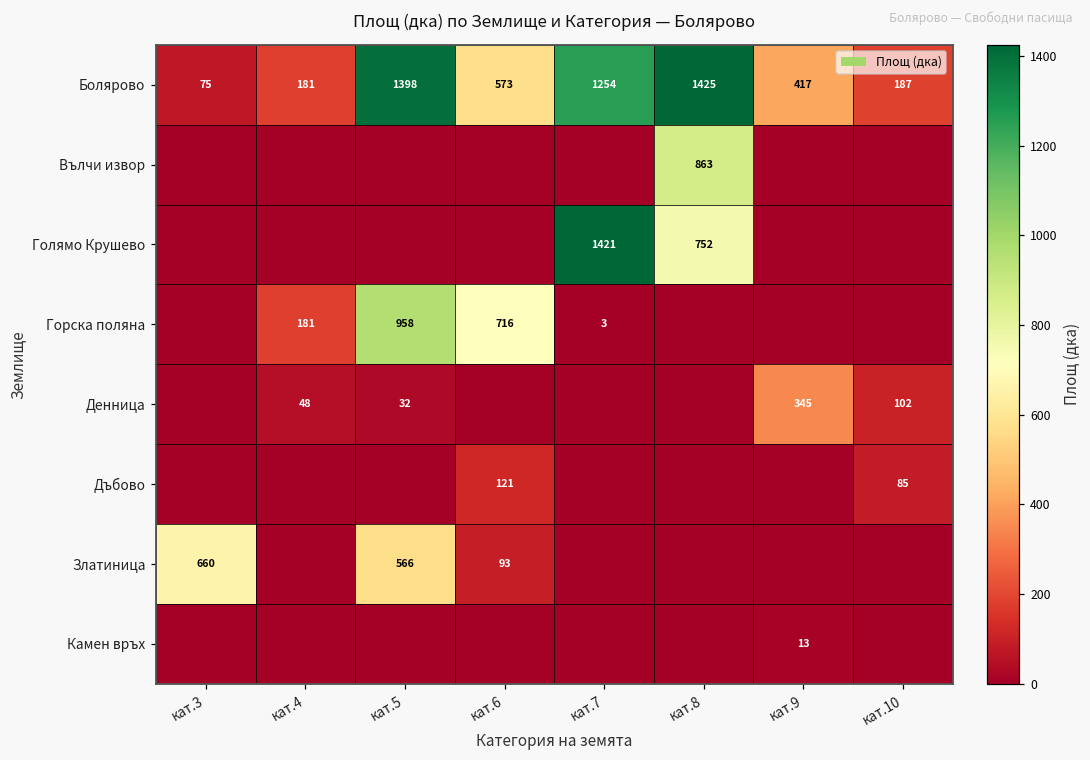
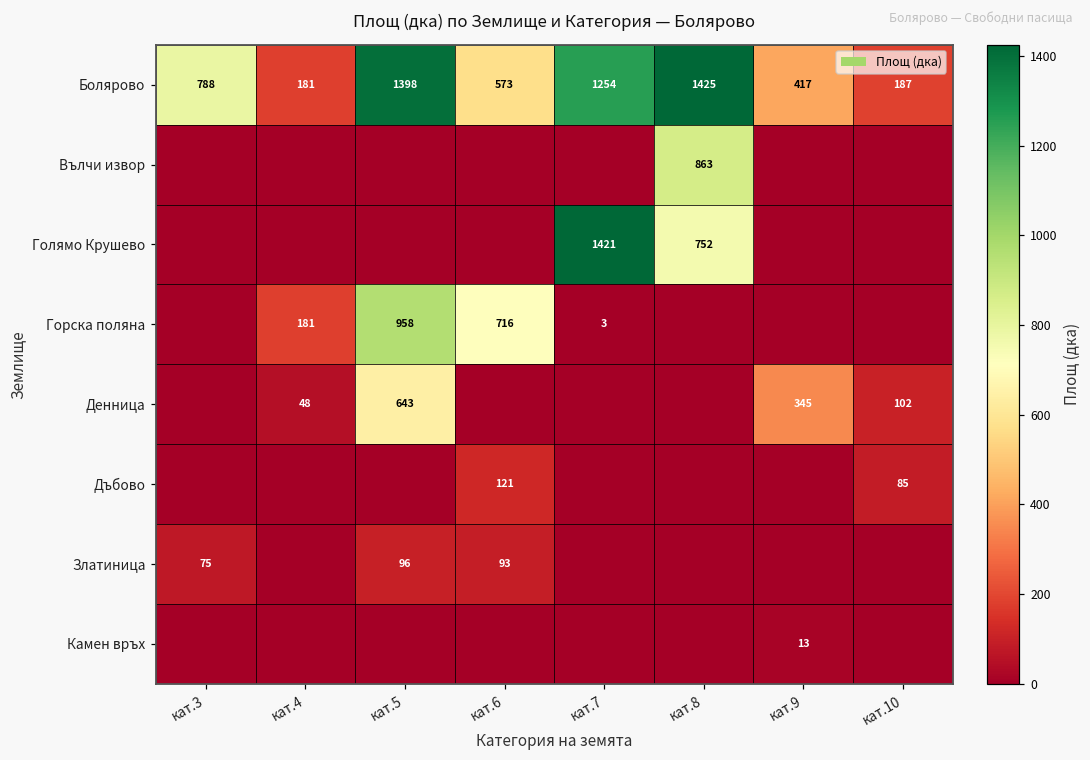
  {
    "Болярово": {
-     "кат.3": 75,
+     "кат.3": 788,
      "кат.4": 181,
      "кат.5": 1398,
      "кат.6": 573,
      "кат.7": 1254,
      "кат.8": 1425,
      "кат.9": 417,
      "кат.10": 187
    },
    "Вълчи извор": {
      "кат.8": 863
    },
    "Голямо Крушево": {
      "кат.7": 1421,
      "кат.8": 752
    },
    "Горска поляна": {
      "кат.4": 181,
      "кат.5": 958,
      "кат.6": 716,
      "кат.7": 3
    },
    "Денница": {
      "кат.4": 48,
-     "кат.5": 32,
+     "кат.5": 643,
      "кат.9": 345,
      "кат.10": 102
    },
    "Дъбово": {
      "кат.6": 121,
      "кат.10": 85
    },
    "Златиница": {
-     "кат.3": 660,
-     "кат.5": 566,
+     "кат.3": 75,
+     "кат.5": 96,
      "кат.6": 93
    },
    "Камен връх": {
      "кат.9": 13
    }
  }
